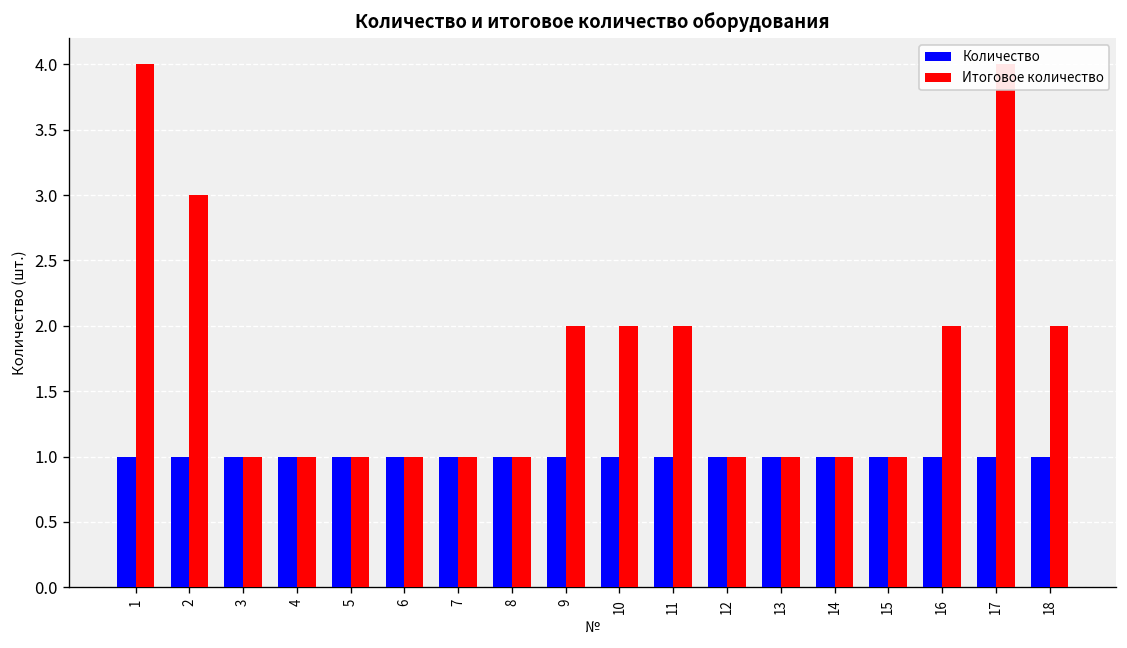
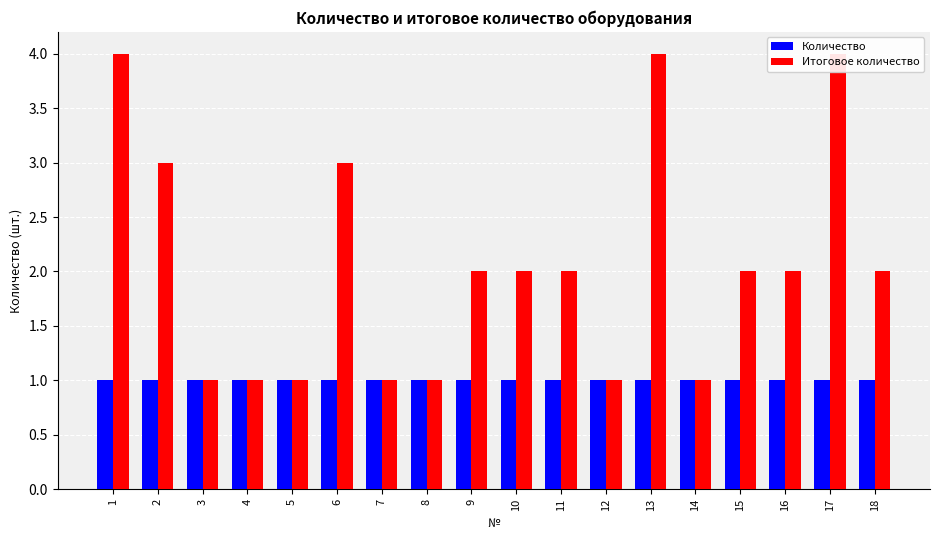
  {
    "Количество": {
      "1": 1,
      "2": 1,
      "3": 1,
      "4": 1,
      "5": 1,
      "6": 1,
      "7": 1,
      "8": 1,
      "9": 1,
      "10": 1,
      "11": 1,
      "12": 1,
      "13": 1,
      "14": 1,
      "15": 1,
      "16": 1,
      "17": 1,
      "18": 1
    },
    "Итоговое количество": {
      "1": 4,
      "2": 3,
      "3": 1,
      "4": 1,
      "5": 1,
-     "6": 1,
+     "6": 3,
      "7": 1,
      "8": 1,
      "9": 2,
      "10": 2,
      "11": 2,
      "12": 1,
-     "13": 1,
+     "13": 4,
      "14": 1,
-     "15": 1,
+     "15": 2,
      "16": 2,
      "18": 2
    }
  }
